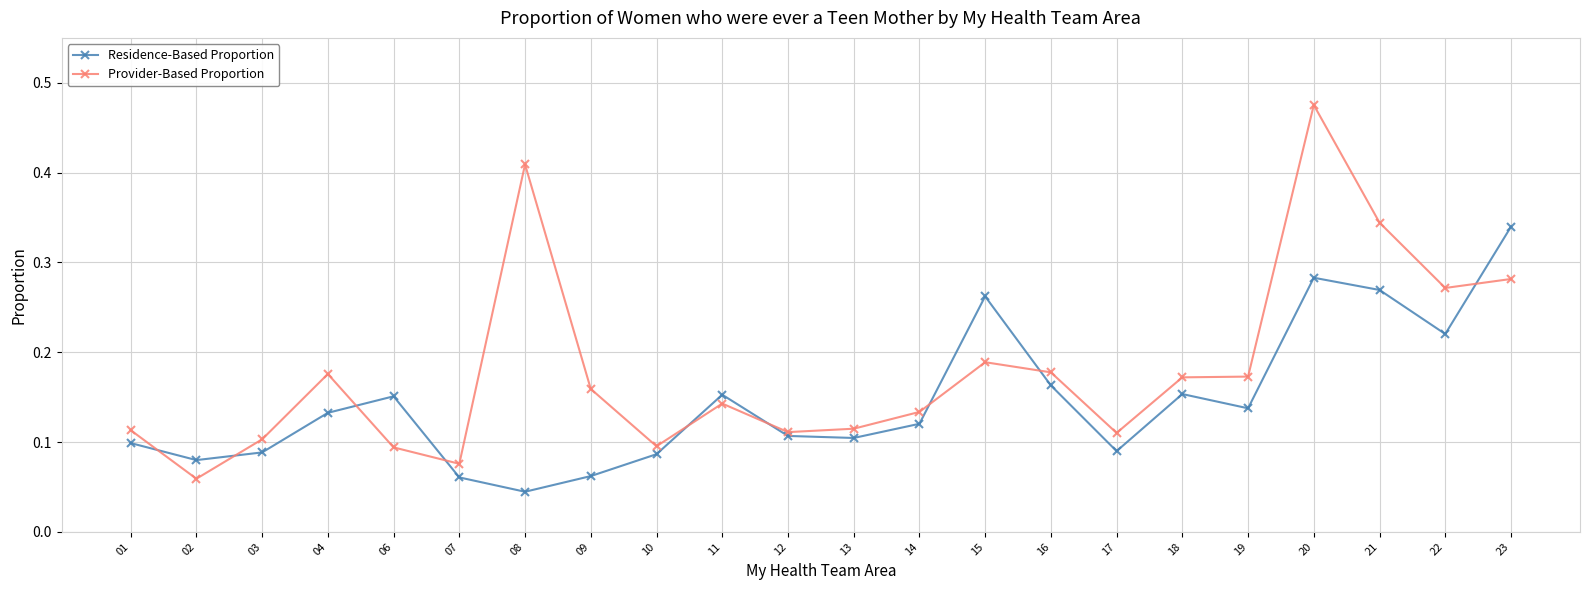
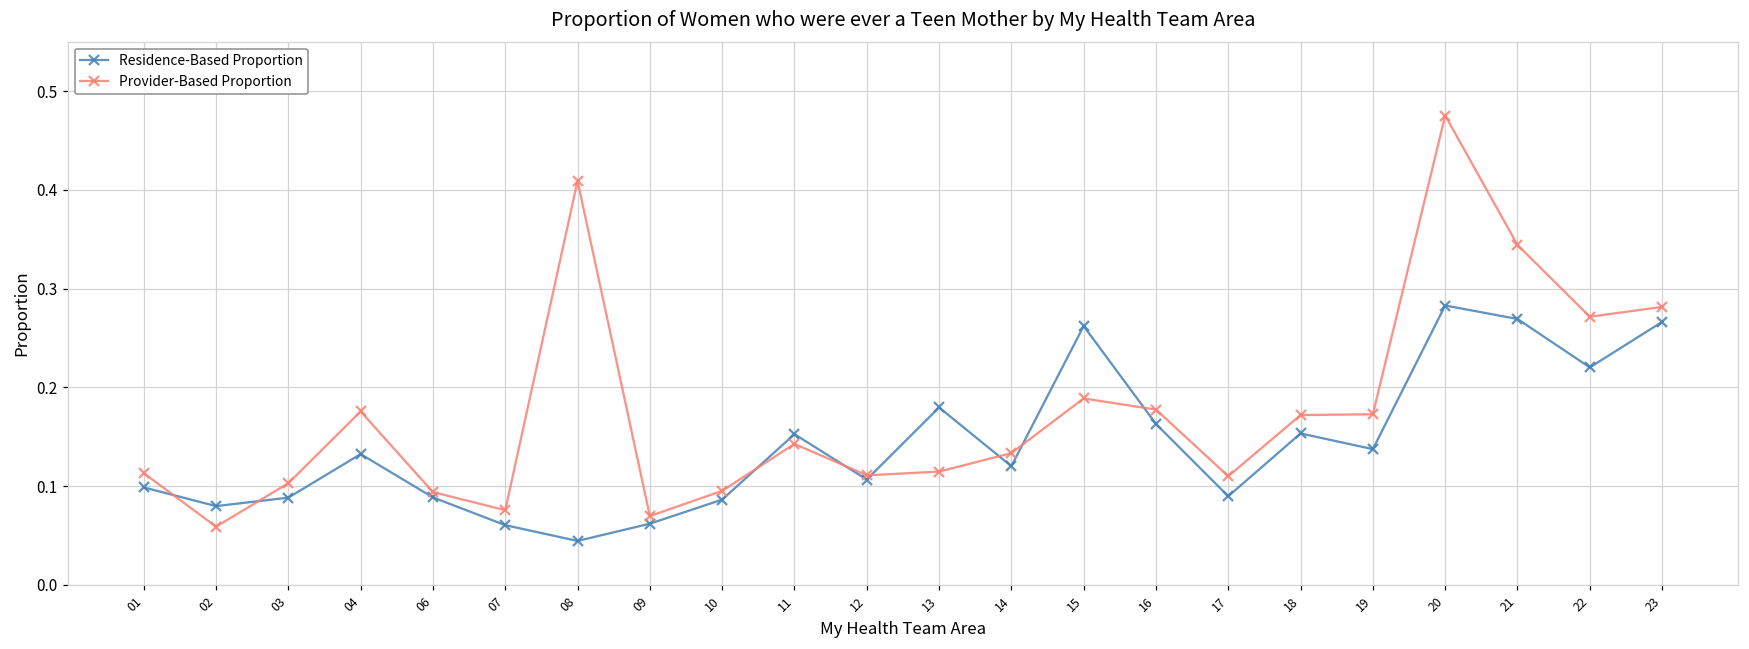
  {
    "Residence-Based Proportion": {
      "01": 0.10,
      "02": 0.08,
      "03": 0.09,
      "04": 0.13,
-     "06": 0.15,
+     "06": 0.09,
      "07": 0.06,
      "08": 0.04,
      "09": 0.06,
      "10": 0.09,
      "11": 0.15,
      "12": 0.11,
-     "13": 0.10,
+     "13": 0.18,
      "14": 0.12,
      "15": 0.26,
      "16": 0.16,
      "17": 0.09,
      "18": 0.15,
      "19": 0.14,
      "20": 0.28,
      "21": 0.27,
      "22": 0.22,
-     "23": 0.34
+     "23": 0.27
    },
    "Provider-Based Proportion": {
      "01": 0.11,
      "02": 0.06,
      "03": 0.10,
      "04": 0.18,
      "06": 0.09,
      "07": 0.08,
      "08": 0.41,
-     "09": 0.16,
+     "09": 0.07,
      "10": 0.10,
      "11": 0.14,
      "12": 0.11,
      "13": 0.11,
      "14": 0.13,
      "15": 0.19,
      "16": 0.18,
      "17": 0.11,
      "18": 0.17,
      "19": 0.17,
      "20": 0.48,
      "21": 0.34,
      "22": 0.27,
      "23": 0.28
    }
  }
